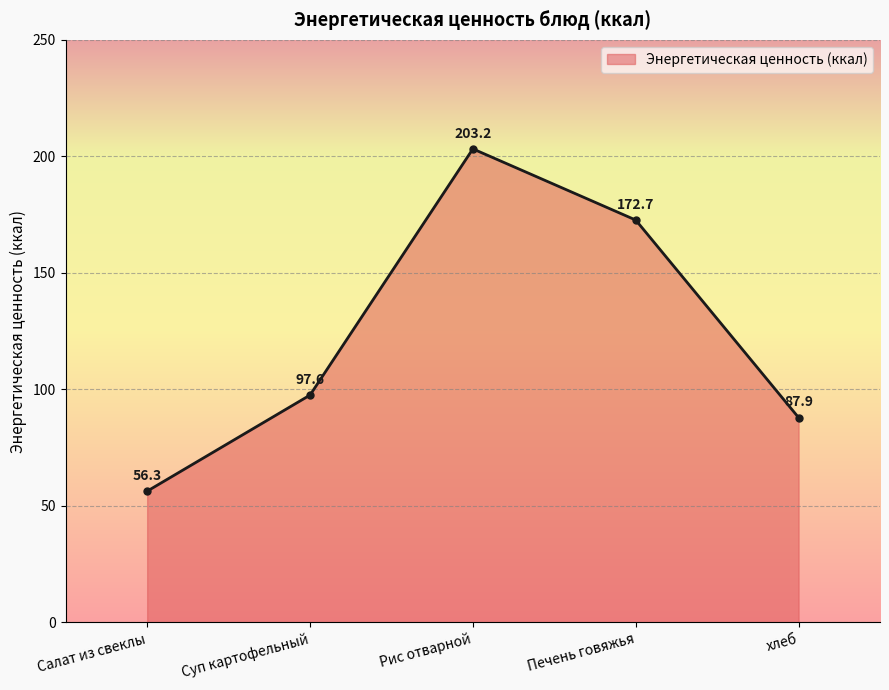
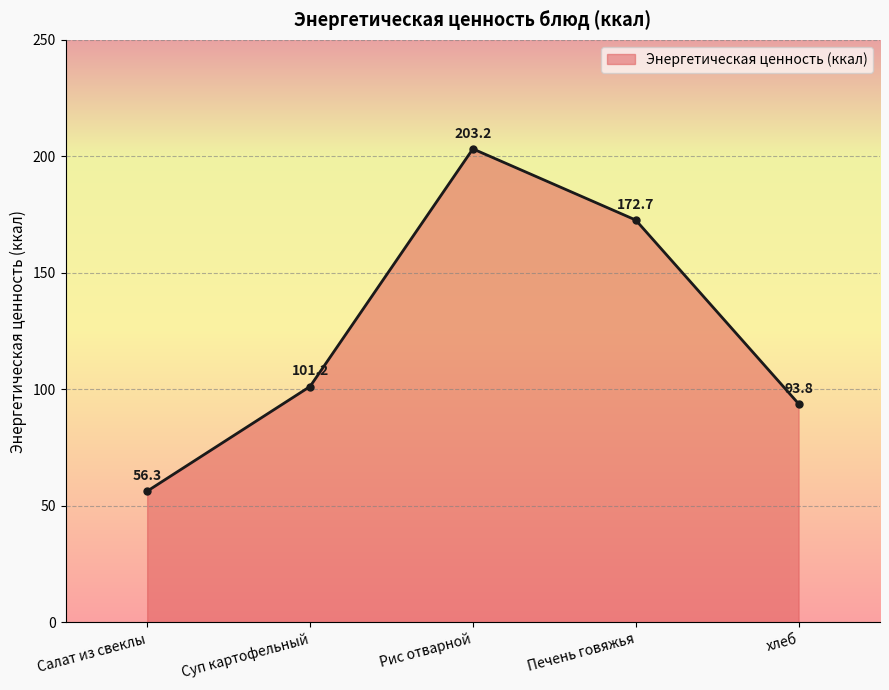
  {
    "Салат из свеклы": 56.3,
-   "Суп картофельный": 97.6,
+   "Суп картофельный": 101.2,
    "Рис отварной": 203.2,
    "Печень говяжья": 172.7,
-   "хлеб": 87.9
+   "хлеб": 93.8
  }
